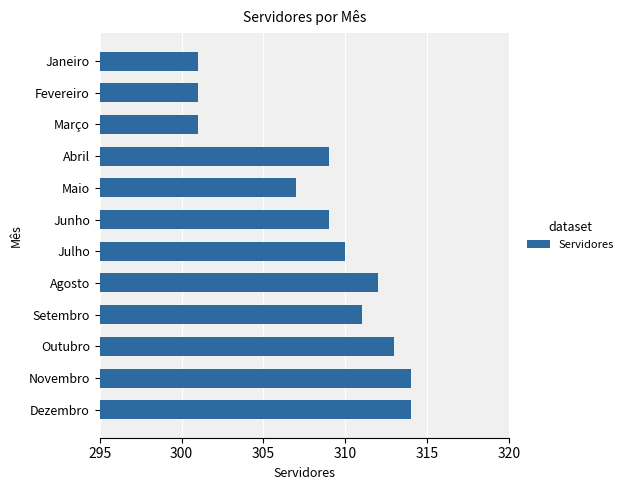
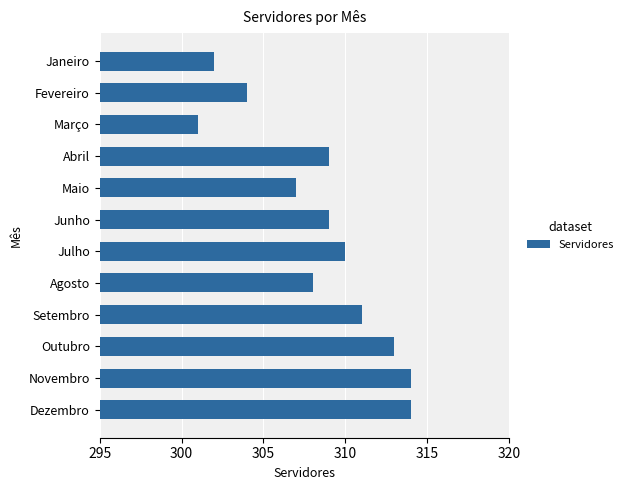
  {
-   "Janeiro": 301,
-   "Fevereiro": 301,
+   "Janeiro": 302,
+   "Fevereiro": 304,
    "Março": 301,
    "Abril": 309,
    "Maio": 307,
    "Junho": 309,
    "Julho": 310,
-   "Agosto": 312,
+   "Agosto": 308,
    "Setembro": 311,
    "Outubro": 313,
    "Novembro": 314,
    "Dezembro": 314
  }
